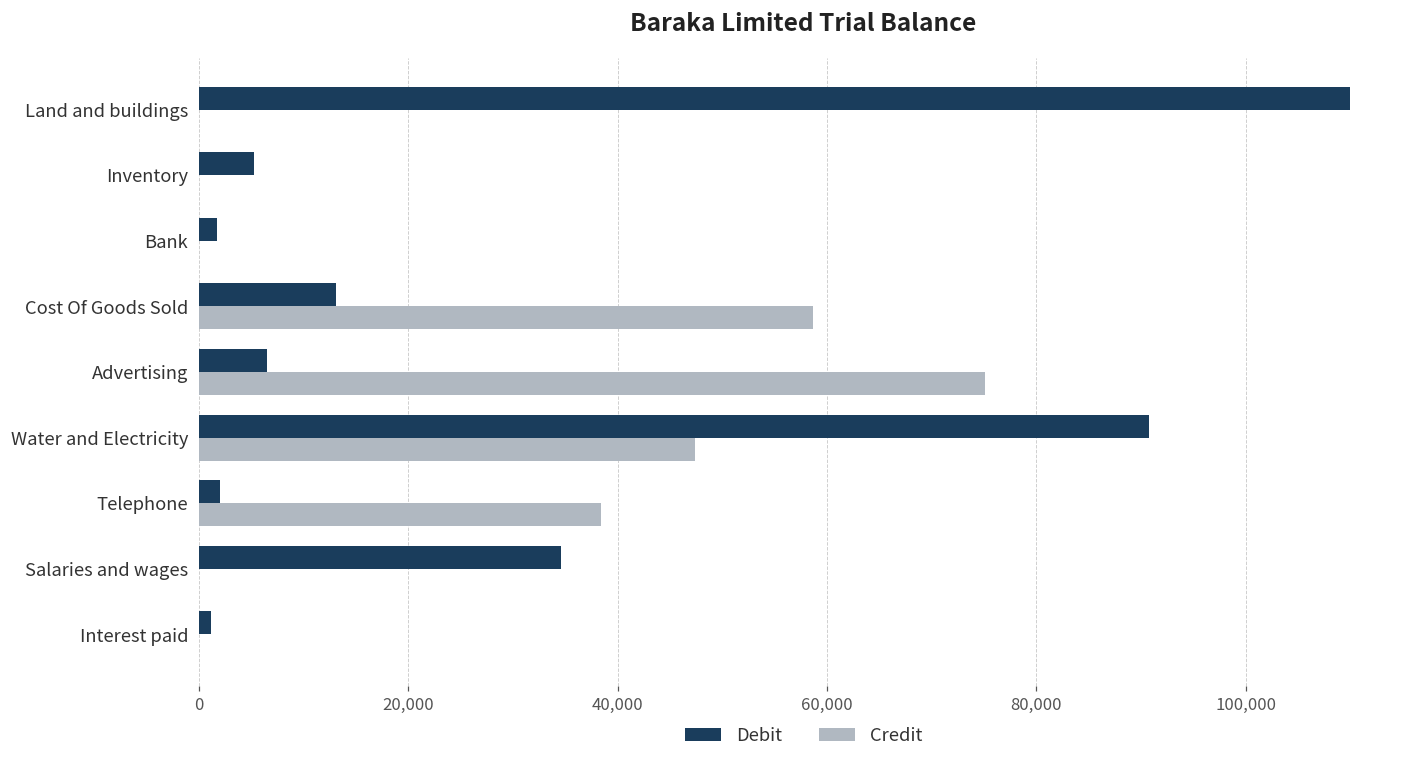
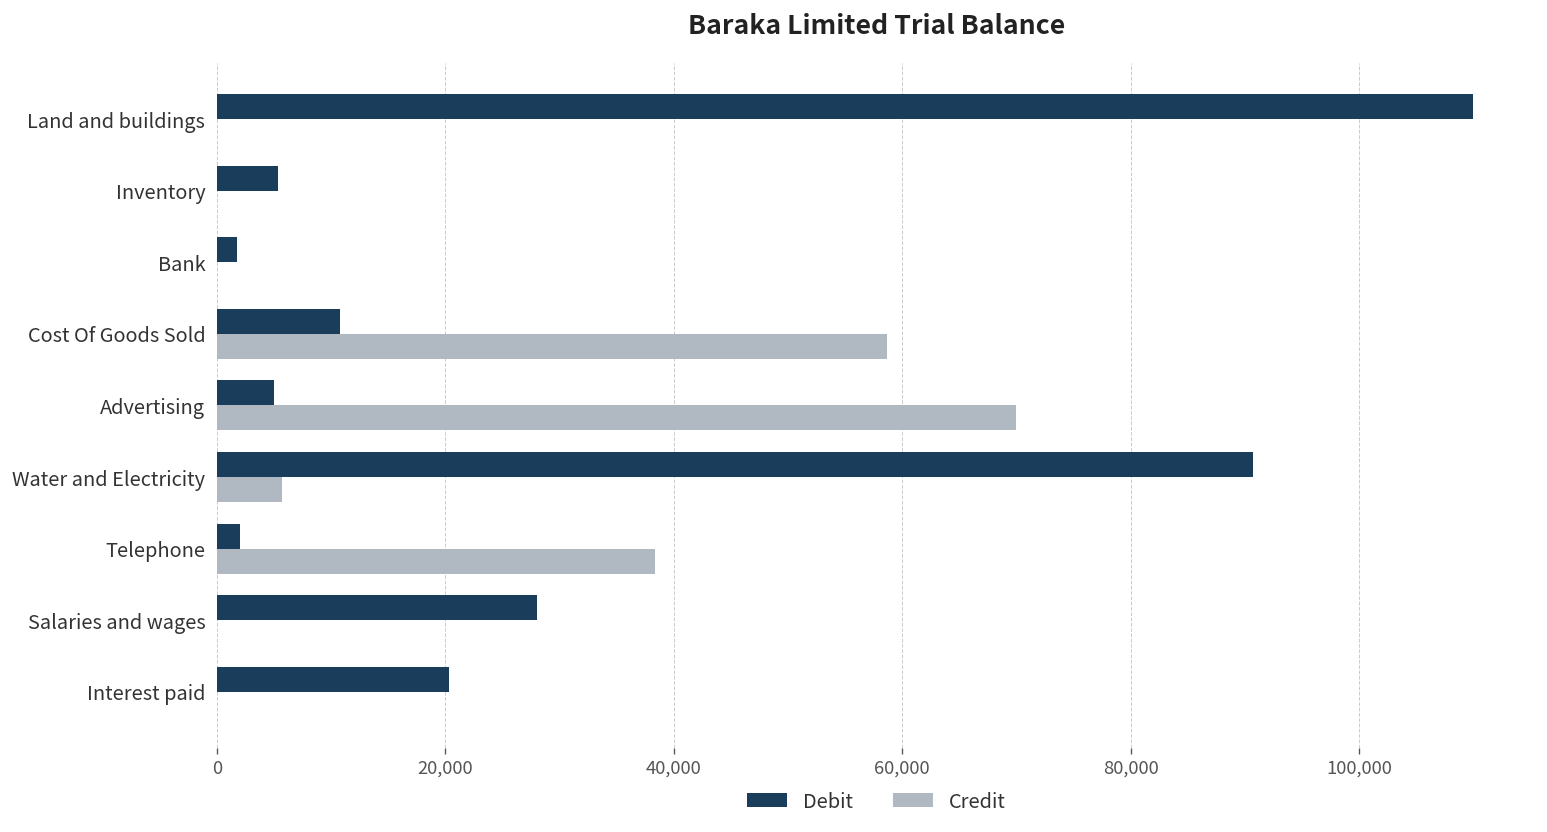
  {
    "Debit": {
      "Land and buildings": "110,000",
      "Inventory": "5,000",
      "Bank": "2,000",
-     "Cost Of Goods Sold": "13,000",
-     "Advertising": "7,000",
+     "Cost Of Goods Sold": "11,000",
+     "Advertising": "5,000",
      "Water and Electricity": "91,000",
      "Telephone": "2,000",
-     "Salaries and wages": "35,000",
-     "Interest paid": "1,000"
+     "Salaries and wages": "28,000",
+     "Interest paid": "20,000"
    },
    "Credit": {
      "Land and buildings": "0",
      "Inventory": "0",
      "Bank": "0",
      "Cost Of Goods Sold": "59,000",
-     "Advertising": "75,000",
-     "Water and Electricity": "47,000",
+     "Advertising": "70,000",
+     "Water and Electricity": "6,000",
      "Telephone": "38,000",
      "Salaries and wages": "0",
      "Interest paid": "0"
    }
  }
